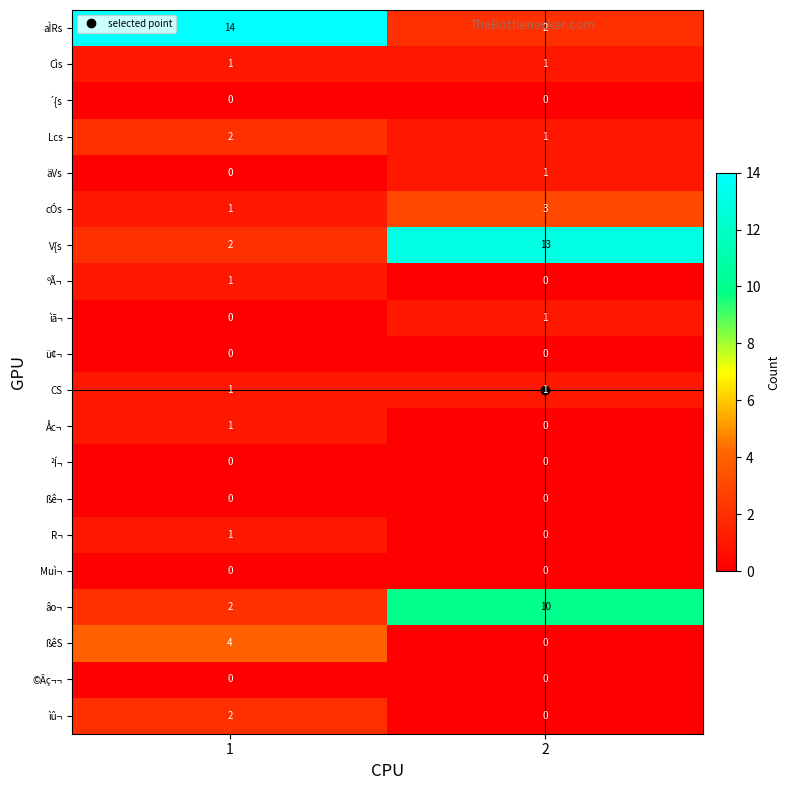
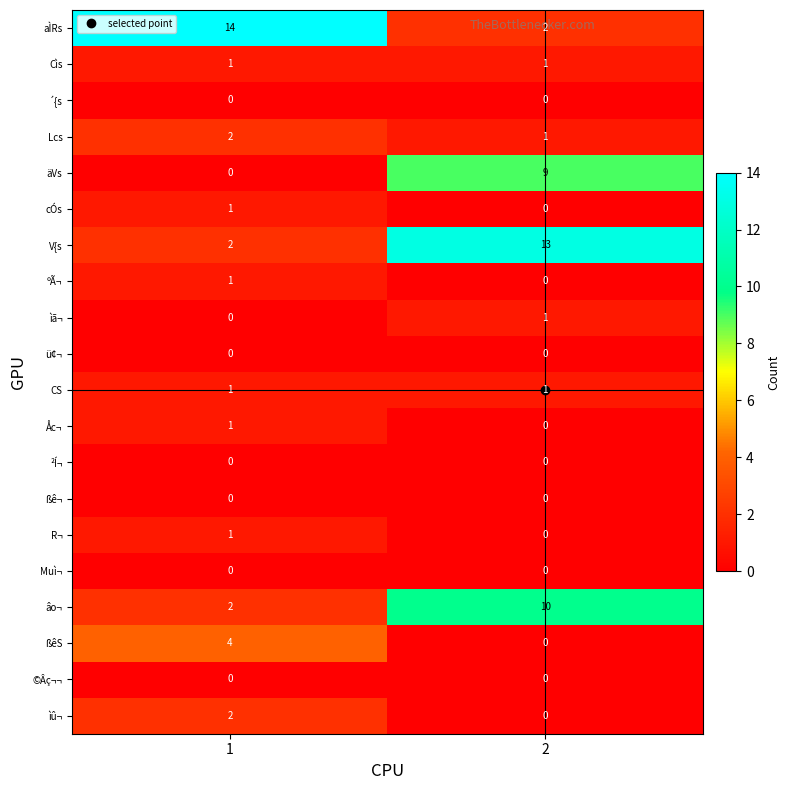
  {
    "aÌRs": {
      "1": 14,
      "2": 2
    },
    "Cìs": {
      "1": 1,
      "2": 1
    },
    "´{s": {
      "1": 0,
      "2": 0
    },
    "Lcs": {
      "1": 2,
      "2": 1
    },
    "äVs": {
      "1": 0,
-     "2": 1
+     "2": 9
    },
    "cÓs": {
      "1": 1,
-     "2": 3
+     "2": 0
    },
    "V{s": {
      "1": 2,
      "2": 13
    },
    "ºÃ¬": {
      "1": 1,
      "2": 0
    },
    "ìã¬": {
      "1": 0,
      "2": 1
    },
    "ü¢¬": {
      "1": 0,
      "2": 0
    },
    "CS": {
      "1": 1
    },
    "Åc¬": {
      "1": 1,
      "2": 0
    },
    "²Í¬": {
      "1": 0,
      "2": 0
    },
    "ßê¬": {
      "1": 0,
      "2": 0
    },
    "R¬": {
      "1": 1,
      "2": 0
    },
    "Muì¬": {
      "1": 0,
      "2": 0
    },
    "âo¬": {
      "1": 2,
      "2": 10
    },
    "ßêS": {
      "1": 4,
      "2": 0
    },
    "©Âç¬¬": {
      "1": 0,
      "2": 0
    },
    "ìû¬": {
      "1": 2,
      "2": 0
    }
  }
